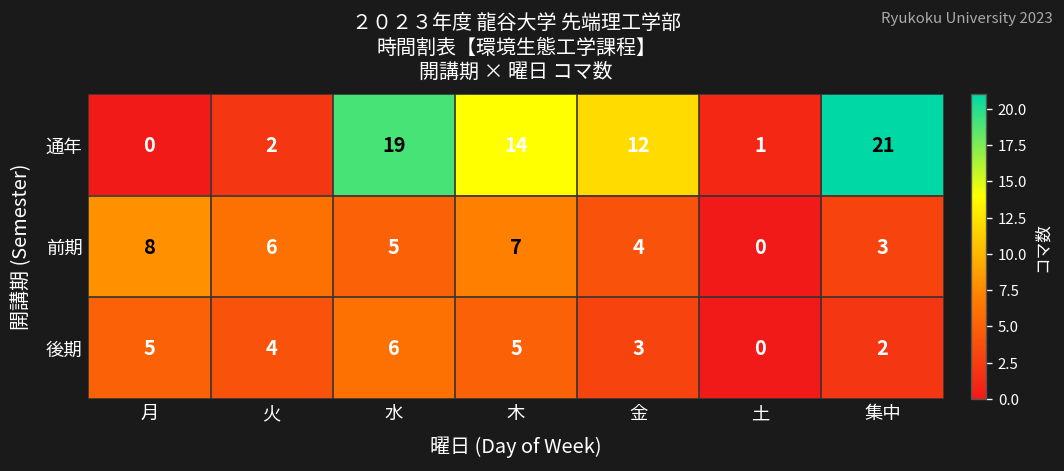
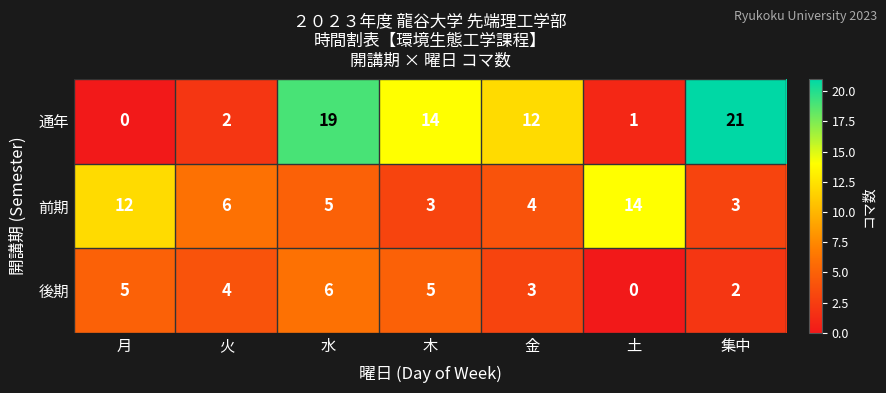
  {
    "通年": {
      "月": 0,
      "火": 2,
      "水": 19,
      "木": 14,
      "金": 12,
      "土": 1,
      "集中": 21
    },
    "前期": {
-     "月": 8,
+     "月": 12,
      "火": 6,
      "水": 5,
-     "木": 7,
+     "木": 3,
      "金": 4,
-     "土": 0,
+     "土": 14,
      "集中": 3
    },
    "後期": {
      "月": 5,
      "火": 4,
      "水": 6,
      "木": 5,
      "金": 3,
      "土": 0,
      "集中": 2
    }
  }
